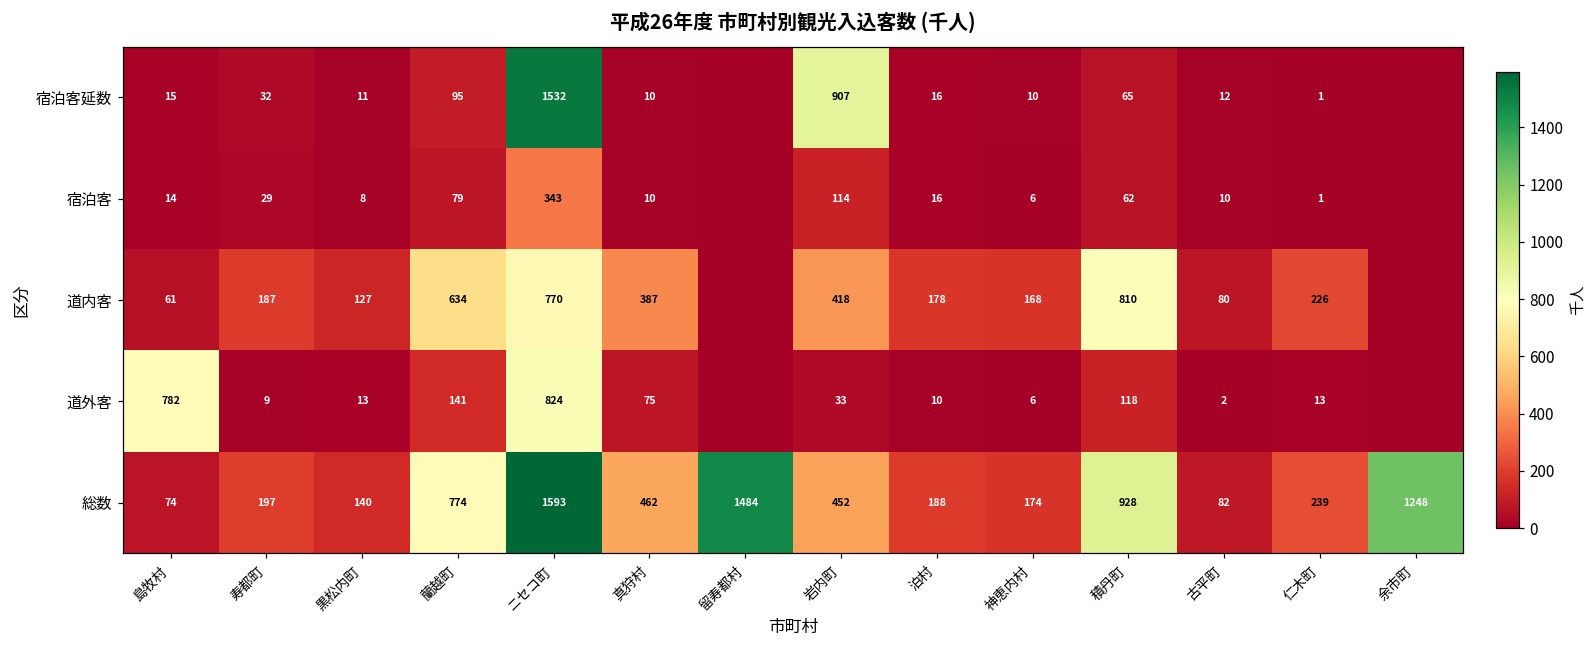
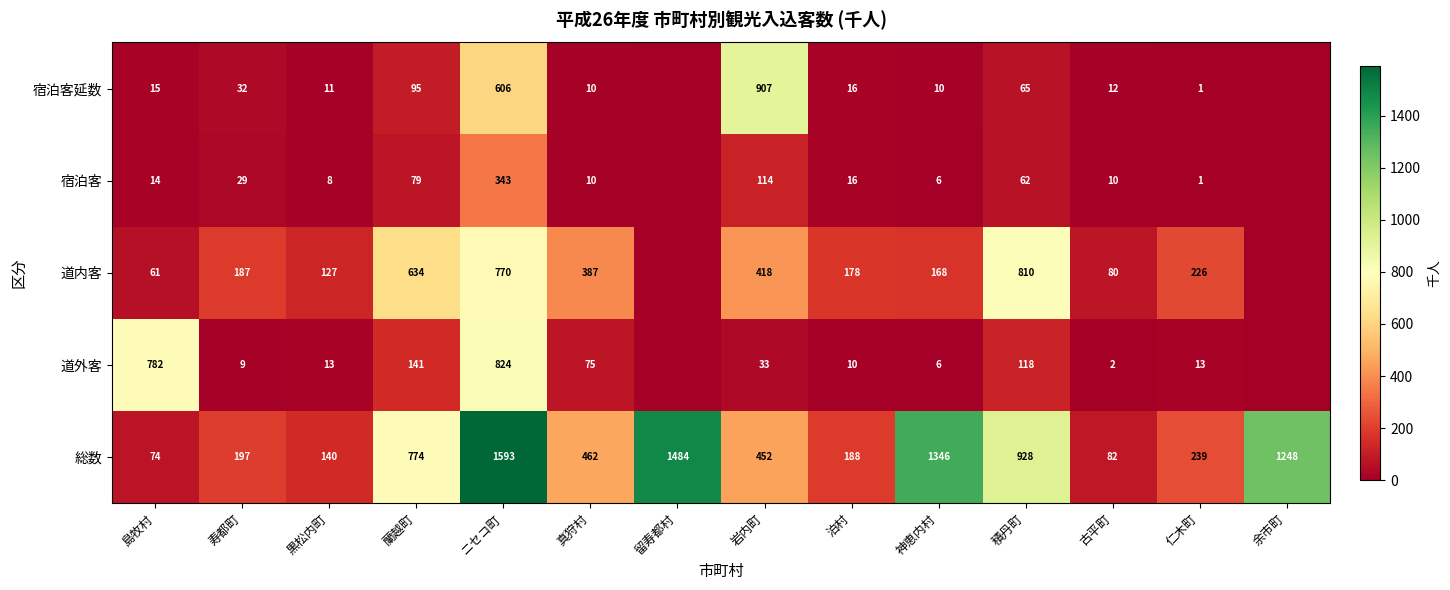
  {
    "宿泊客延数": {
      "島牧村": 15,
      "寿都町": 32,
      "黒松内町": 11,
      "蘭越町": 95,
-     "ニセコ町": 1532,
+     "ニセコ町": 606,
      "真狩村": 10,
      "岩内町": 907,
      "泊村": 16,
      "神恵内村": 10,
      "積丹町": 65,
      "古平町": 12,
      "仁木町": 1
    },
    "宿泊客": {
      "島牧村": 14,
      "寿都町": 29,
      "黒松内町": 8,
      "蘭越町": 79,
      "ニセコ町": 343,
      "真狩村": 10,
      "岩内町": 114,
      "泊村": 16,
      "神恵内村": 6,
      "積丹町": 62,
      "古平町": 10,
      "仁木町": 1
    },
    "道内客": {
      "島牧村": 61,
      "寿都町": 187,
      "黒松内町": 127,
      "蘭越町": 634,
      "ニセコ町": 770,
      "真狩村": 387,
      "岩内町": 418,
      "泊村": 178,
      "神恵内村": 168,
      "積丹町": 810,
      "古平町": 80,
      "仁木町": 226
    },
    "道外客": {
      "島牧村": 782,
      "寿都町": 9,
      "黒松内町": 13,
      "蘭越町": 141,
      "ニセコ町": 824,
      "真狩村": 75,
      "岩内町": 33,
      "泊村": 10,
      "神恵内村": 6,
      "積丹町": 118,
      "古平町": 2,
      "仁木町": 13
    },
    "総数": {
      "島牧村": 74,
      "寿都町": 197,
      "黒松内町": 140,
      "蘭越町": 774,
      "ニセコ町": 1593,
      "真狩村": 462,
      "留寿都村": 1484,
      "岩内町": 452,
      "泊村": 188,
-     "神恵内村": 174,
+     "神恵内村": 1346,
      "積丹町": 928,
      "古平町": 82,
      "仁木町": 239,
      "余市町": 1248
    }
  }
